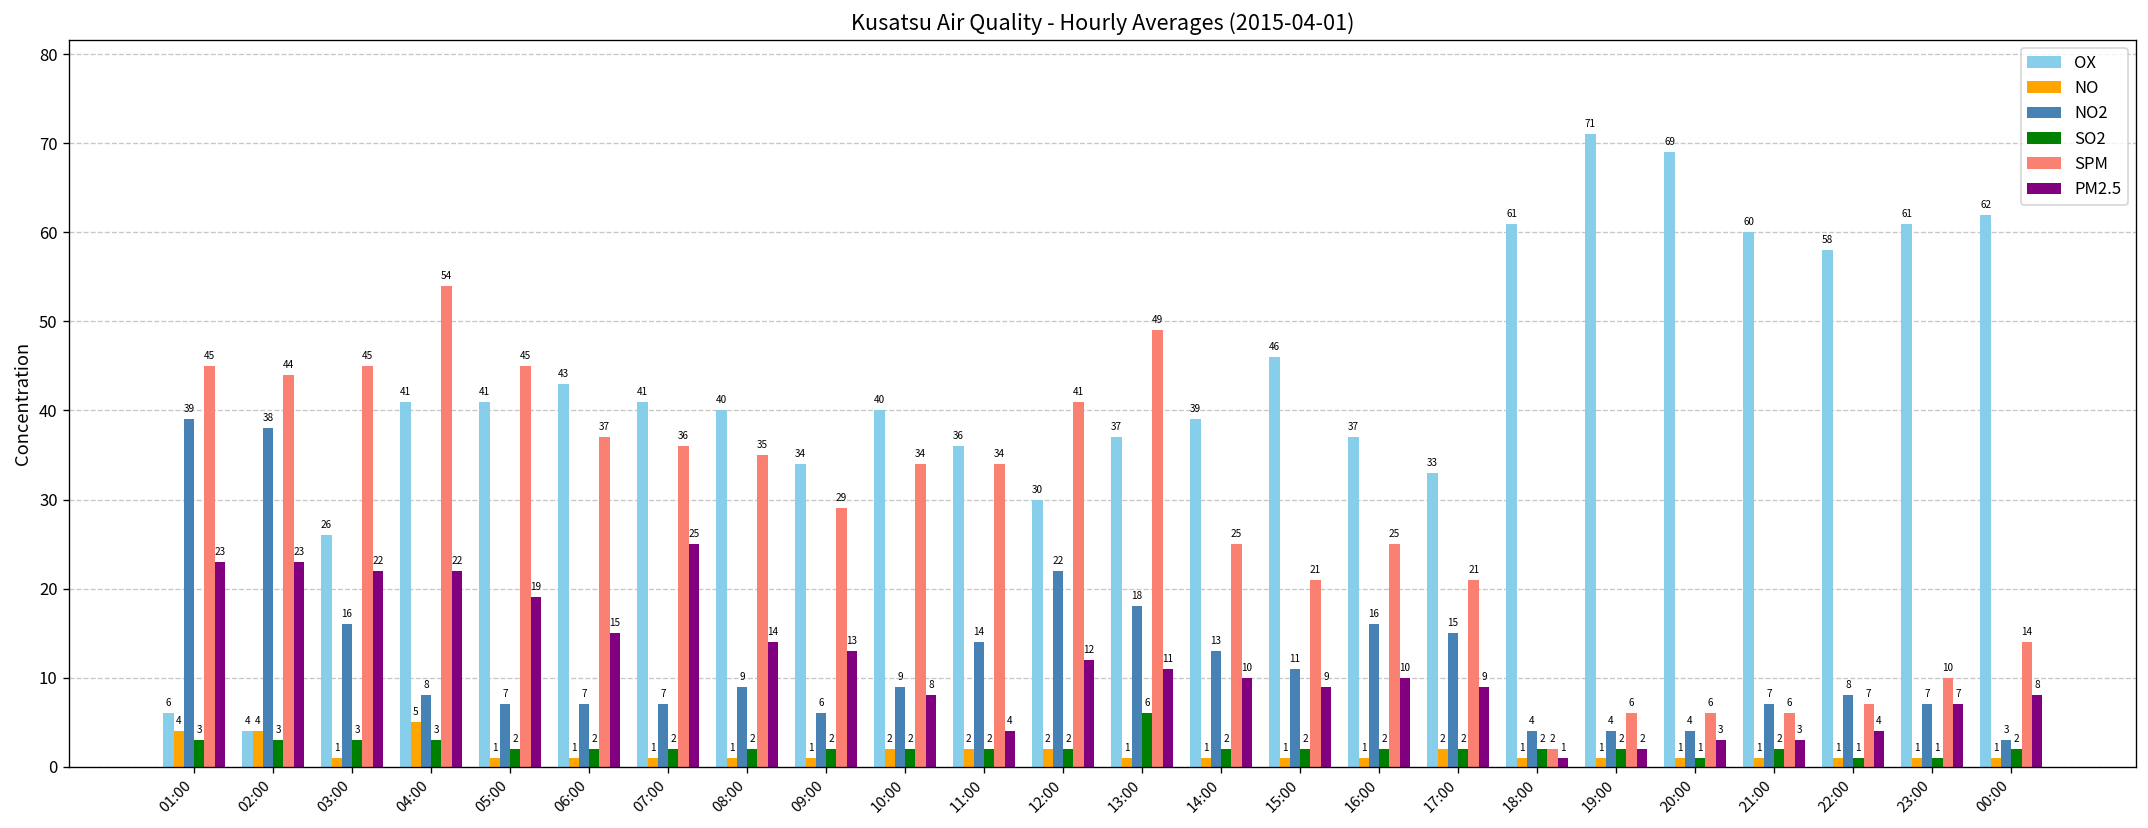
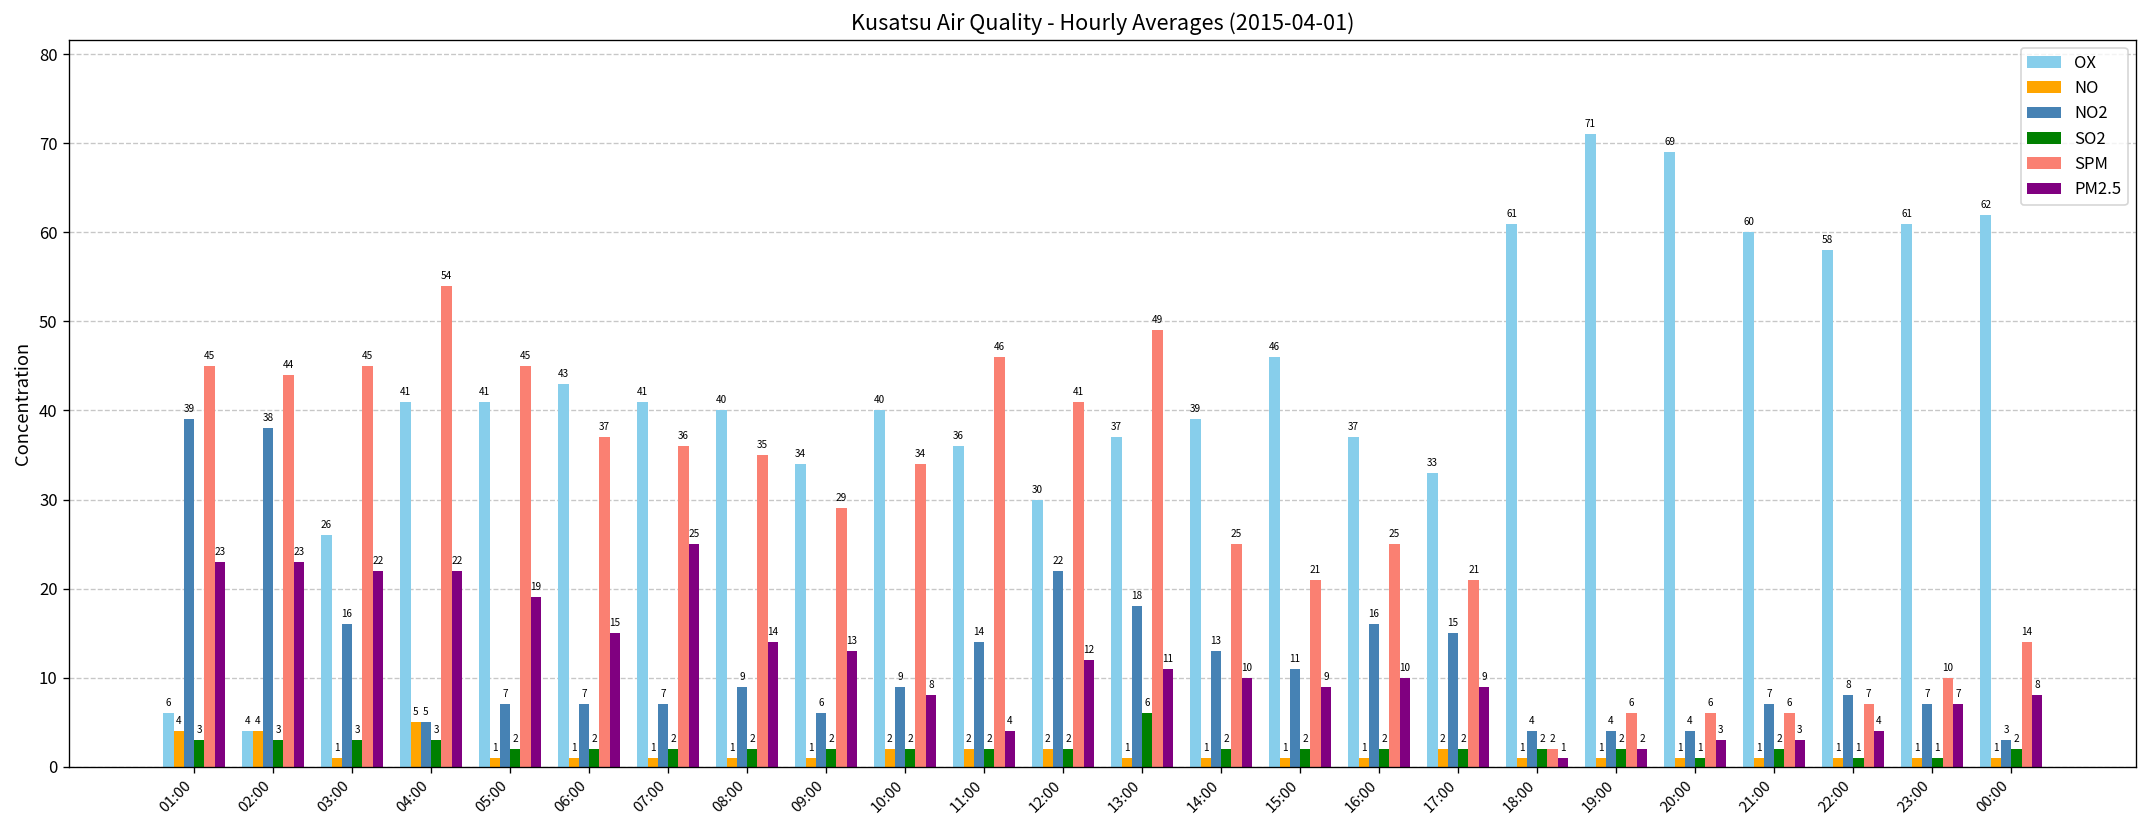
  {
    "OX": {
      "01:00": 6,
      "02:00": 4,
      "03:00": 26,
      "04:00": 41,
      "05:00": 41,
      "06:00": 43,
      "07:00": 41,
      "08:00": 40,
      "09:00": 34,
      "10:00": 40,
      "11:00": 36,
      "12:00": 30,
      "13:00": 37,
      "14:00": 39,
      "15:00": 46,
      "16:00": 37,
      "17:00": 33,
      "18:00": 61,
      "19:00": 71,
      "20:00": 69,
      "21:00": 60,
      "22:00": 58,
      "23:00": 61,
      "00:00": 62
    },
    "NO": {
      "01:00": 4,
      "02:00": 4,
      "03:00": 1,
      "04:00": 5,
      "05:00": 1,
      "06:00": 1,
      "07:00": 1,
      "08:00": 1,
      "09:00": 1,
      "10:00": 2,
      "11:00": 2,
      "12:00": 2,
      "13:00": 1,
      "14:00": 1,
      "15:00": 1,
      "16:00": 1,
      "17:00": 2,
      "18:00": 1,
      "19:00": 1,
      "20:00": 1,
      "21:00": 1,
      "22:00": 1,
      "23:00": 1,
      "00:00": 1
    },
    "NO2": {
      "01:00": 39,
      "02:00": 38,
      "03:00": 16,
-     "04:00": 8,
+     "04:00": 5,
      "05:00": 7,
      "06:00": 7,
      "07:00": 7,
      "08:00": 9,
      "09:00": 6,
      "10:00": 9,
      "11:00": 14,
      "12:00": 22,
      "13:00": 18,
      "14:00": 13,
      "15:00": 11,
      "16:00": 16,
      "17:00": 15,
      "18:00": 4,
      "19:00": 4,
      "20:00": 4,
      "21:00": 7,
      "22:00": 8,
      "23:00": 7,
      "00:00": 3
    },
    "SO2": {
      "01:00": 3,
      "02:00": 3,
      "03:00": 3,
      "04:00": 3,
      "05:00": 2,
      "06:00": 2,
      "07:00": 2,
      "08:00": 2,
      "09:00": 2,
      "10:00": 2,
      "11:00": 2,
      "12:00": 2,
      "13:00": 6,
      "14:00": 2,
      "15:00": 2,
      "16:00": 2,
      "17:00": 2,
      "18:00": 2,
      "19:00": 2,
      "20:00": 1,
      "21:00": 2,
      "22:00": 1,
      "23:00": 1,
      "00:00": 2
    },
    "SPM": {
      "01:00": 45,
      "02:00": 44,
      "03:00": 45,
      "04:00": 54,
      "05:00": 45,
      "06:00": 37,
      "07:00": 36,
      "08:00": 35,
      "09:00": 29,
      "10:00": 34,
-     "11:00": 34,
+     "11:00": 46,
      "12:00": 41,
      "13:00": 49,
      "14:00": 25,
      "15:00": 21,
      "16:00": 25,
      "17:00": 21,
      "18:00": 2,
      "19:00": 6,
      "20:00": 6,
      "21:00": 6,
      "22:00": 7,
      "23:00": 10,
      "00:00": 14
    },
    "PM2.5": {
      "01:00": 23,
      "02:00": 23,
      "03:00": 22,
      "04:00": 22,
      "05:00": 19,
      "06:00": 15,
      "07:00": 25,
      "08:00": 14,
      "09:00": 13,
      "10:00": 8,
      "11:00": 4,
      "12:00": 12,
      "13:00": 11,
      "14:00": 10,
      "15:00": 9,
      "16:00": 10,
      "17:00": 9,
      "18:00": 1,
      "19:00": 2,
      "20:00": 3,
      "21:00": 3,
      "22:00": 4,
      "23:00": 7,
      "00:00": 8
    }
  }
